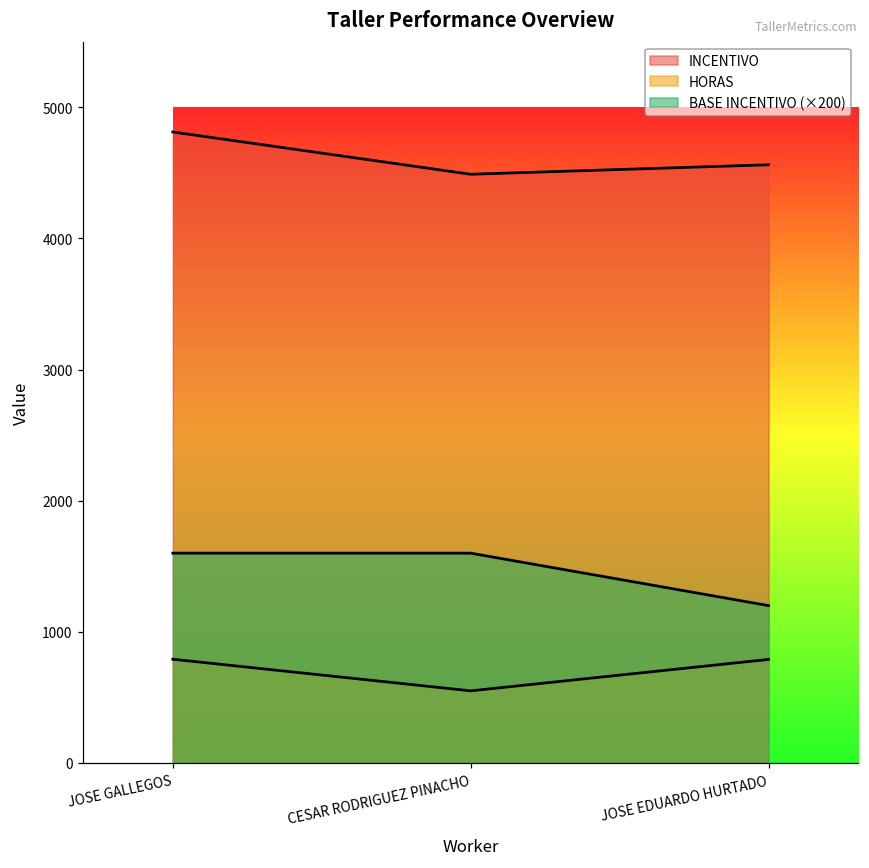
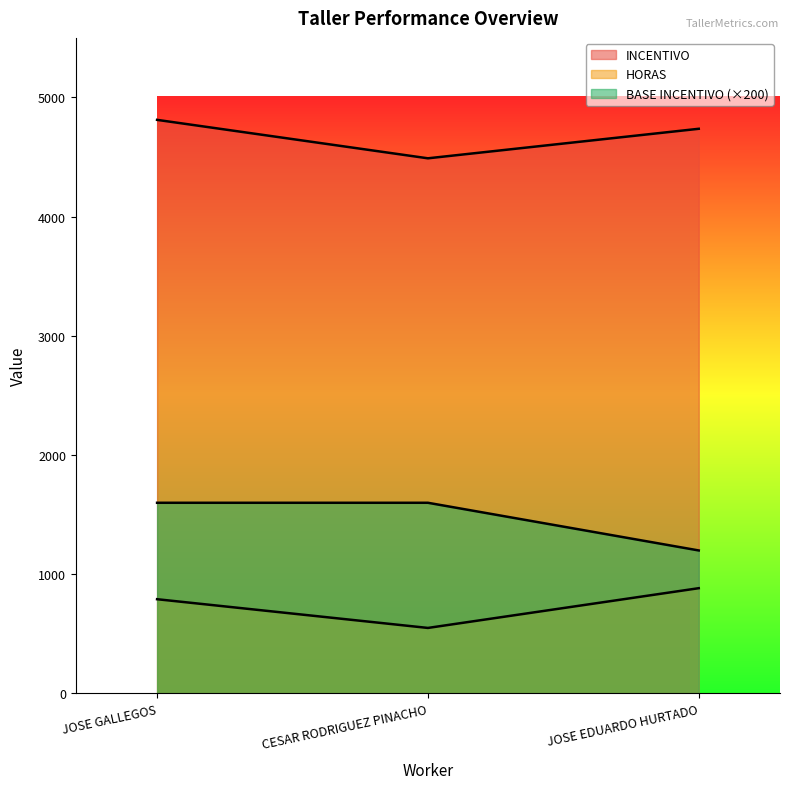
  {
    "INCENTIVO": {
      "JOSE GALLEGOS": 4810,
      "CESAR RODRIGUEZ PINACHO": 4490,
-     "JOSE EDUARDO HURTADO": 4560
+     "JOSE EDUARDO HURTADO": 4740
    },
    "HORAS": {
      "JOSE GALLEGOS": 790,
      "CESAR RODRIGUEZ PINACHO": 550,
-     "JOSE EDUARDO HURTADO": 790
+     "JOSE EDUARDO HURTADO": 880
    },
    "BASE INCENTIVO (×200)": {
      "JOSE GALLEGOS": 1600,
      "CESAR RODRIGUEZ PINACHO": 1600,
      "JOSE EDUARDO HURTADO": 1200
    }
  }
